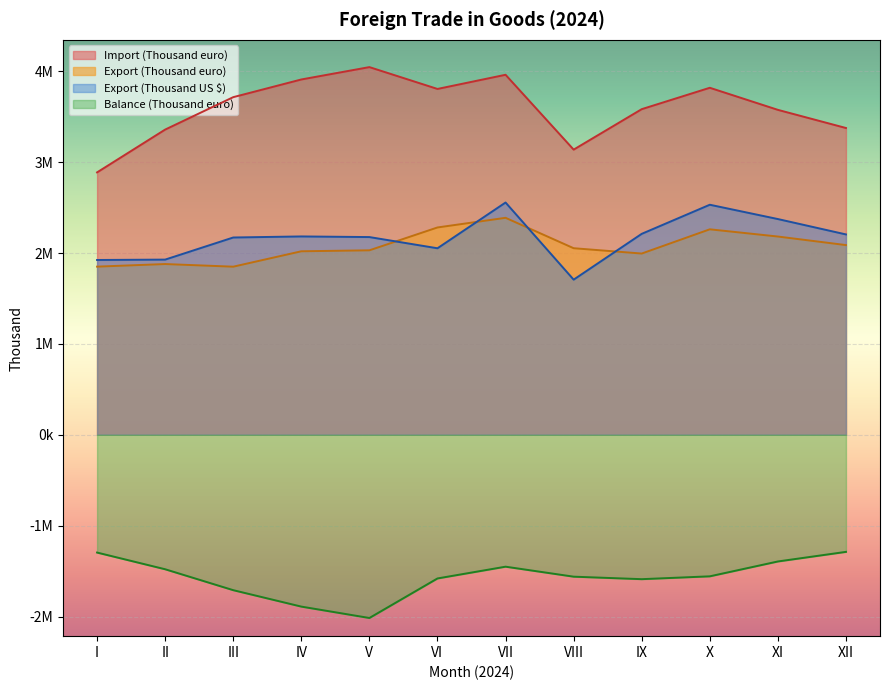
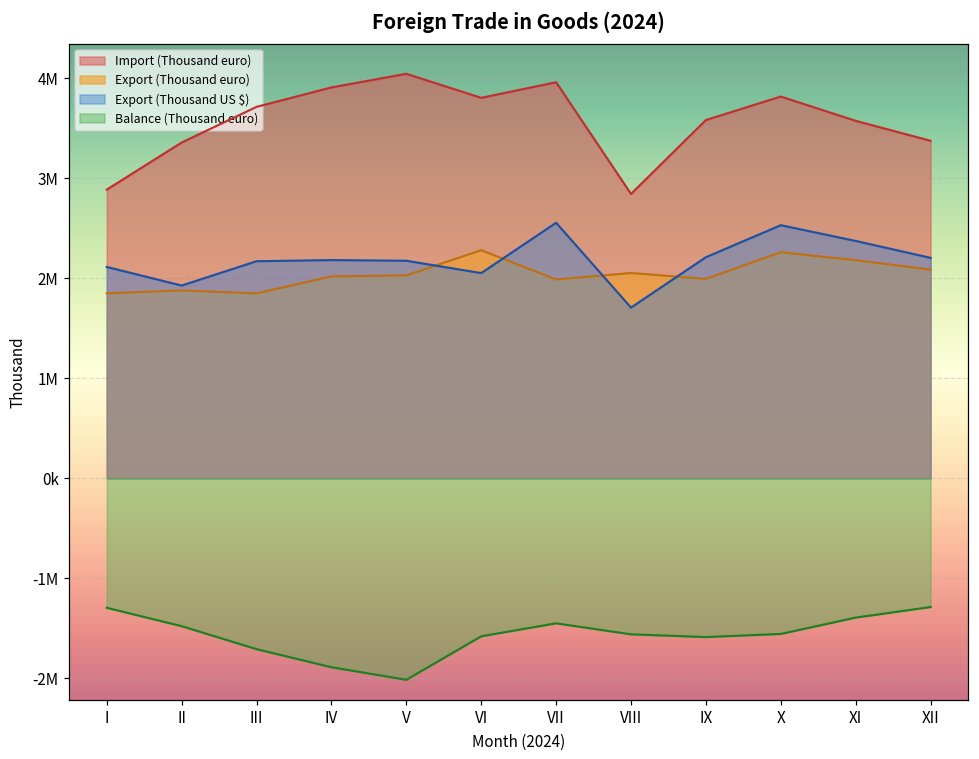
  {
    "Import (Thousand euro)": {
      "I": 2900000,
      "II": 3400000,
      "IV": 3900000,
      "V": 4000000,
      "VI": 3800000,
      "VII": 4000000,
-     "VIII": 3100000,
+     "VIII": 2800000,
      "IX": 3600000,
      "X": 3800000,
      "XI": 3600000,
      "XII": 3400000
    },
    "Export (Thousand euro)": {
      "I": 1900000,
      "II": 1900000,
      "III": 1800000,
      "IV": 2000000,
      "V": 2000000,
      "VI": 2300000,
-     "VII": 2400000,
+     "VII": 2000000,
      "VIII": 2100000,
      "IX": 2000000,
      "X": 2300000,
      "XI": 2200000,
      "XII": 2100000
    },
    "Export (Thousand US $)": {
-     "I": 1900000,
+     "I": 2100000,
      "II": 1900000,
      "III": 2200000,
      "IV": 2200000,
      "V": 2200000,
      "VI": 2100000,
      "VII": 2600000,
      "VIII": 1700000,
      "IX": 2200000,
      "X": 2500000,
      "XI": 2400000,
      "XII": 2200000
    }
  }
